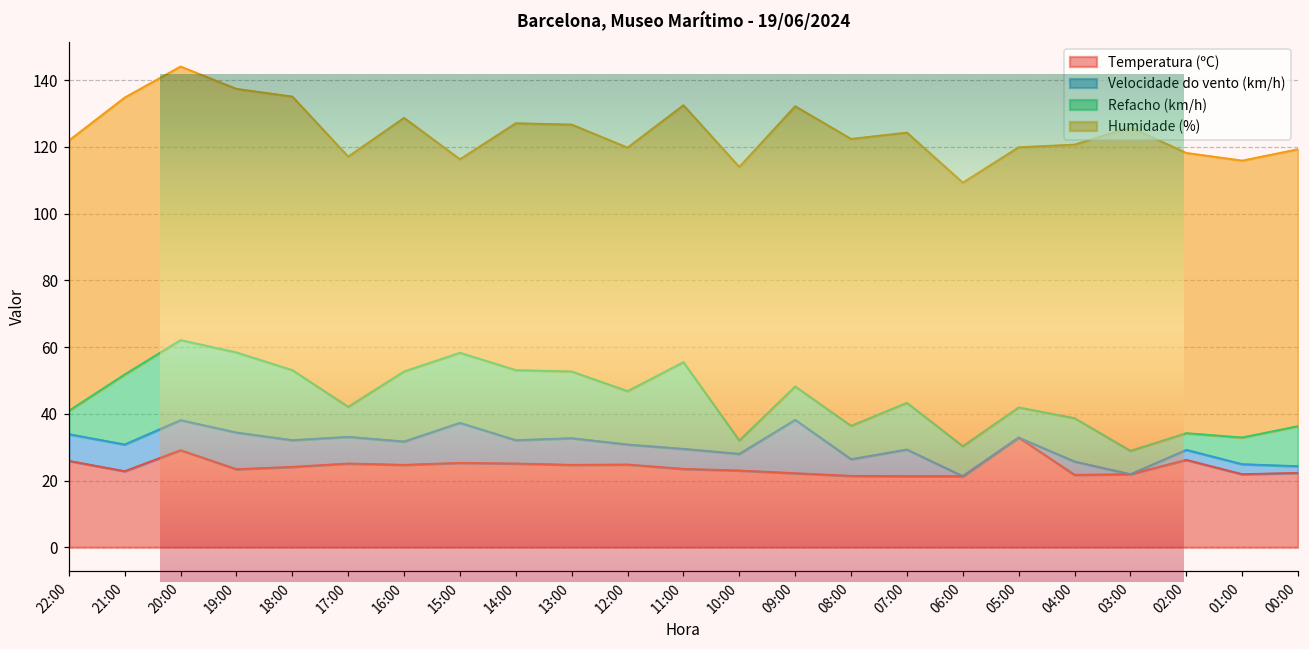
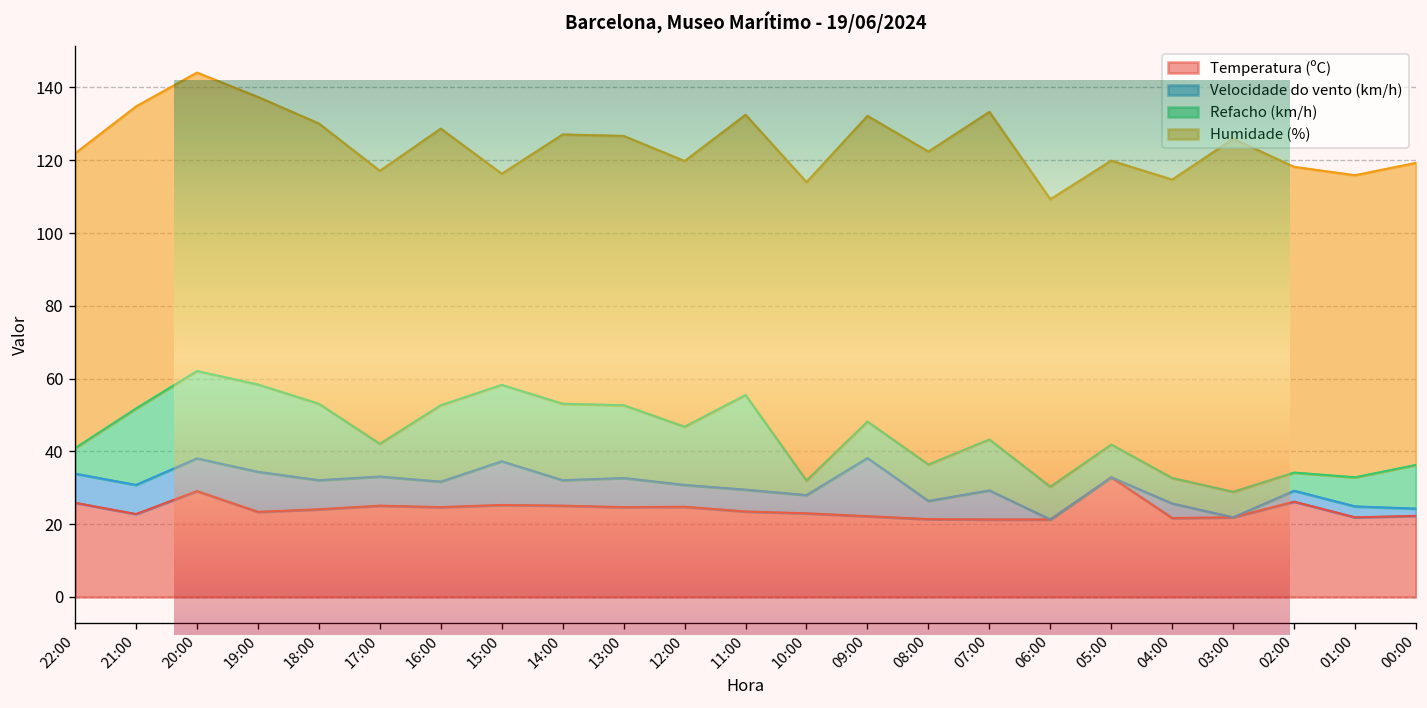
  {
    "Barcelona, Museo Marítimo - 19/06/2024": {
      "Temperatura (ºC)": {
        "22:00": 26,
        "21:00": 23,
        "20:00": 29,
        "19:00": 23,
        "18:00": 24,
        "17:00": 25,
        "16:00": 25,
        "15:00": 25,
        "14:00": 25,
        "13:00": 25,
        "12:00": 25,
        "11:00": 24,
        "10:00": 23,
        "09:00": 22,
        "08:00": 21,
        "07:00": 21,
        "04:00": 22,
        "02:00": 26,
        "01:00": 22,
        "00:00": 22
      },
      "Velocidade do vento (km/h)": {
        "22:00": 8,
        "21:00": 8,
        "20:00": 9,
        "19:00": 11,
        "18:00": 8,
        "17:00": 8,
        "16:00": 7,
        "15:00": 12,
        "14:00": 7,
        "13:00": 8,
        "12:00": 6,
        "11:00": 6,
        "10:00": 5,
        "09:00": 16,
        "08:00": 5,
        "07:00": 8,
        "04:00": 4,
        "02:00": 3,
        "01:00": 3,
        "00:00": 2
      },
      "Refacho (km/h)": {
        "22:00": 7,
        "21:00": 21,
        "20:00": 24,
        "19:00": 24,
        "18:00": 21,
        "17:00": 9,
        "16:00": 21,
        "15:00": 21,
        "14:00": 21,
        "13:00": 20,
        "12:00": 16,
        "11:00": 26,
        "10:00": 4,
        "09:00": 10,
        "08:00": 10,
        "07:00": 14,
        "06:00": 9,
        "05:00": 9,
-       "04:00": 13,
+       "04:00": 7,
        "03:00": 7,
        "02:00": 5,
        "01:00": 8,
        "00:00": 12
      },
      "Humidade (%)": {
        "22:00": 81,
        "21:00": 83,
        "20:00": 82,
        "19:00": 79,
-       "18:00": 82,
+       "18:00": 77,
        "17:00": 75,
        "16:00": 76,
        "15:00": 58,
        "14:00": 74,
        "13:00": 74,
        "12:00": 73,
        "11:00": 77,
        "10:00": 82,
        "09:00": 84,
        "08:00": 86,
-       "07:00": 81,
+       "07:00": 90,
        "06:00": 79,
        "05:00": 78,
        "04:00": 82,
        "02:00": 84,
        "01:00": 83,
        "00:00": 83
      }
    }
  }
